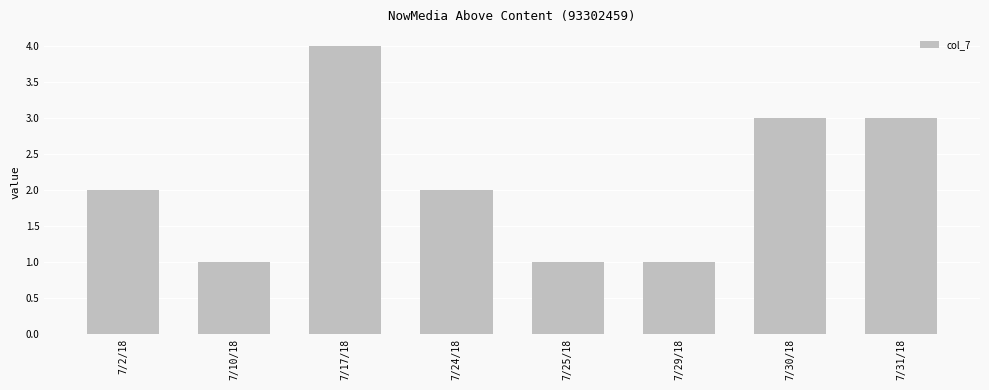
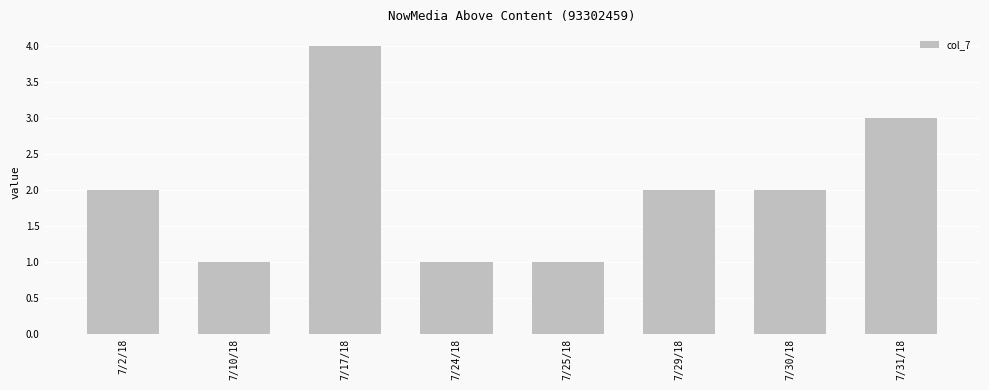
  {
    "7/2/18": 2,
    "7/10/18": 1,
    "7/17/18": 4,
-   "7/24/18": 2,
+   "7/24/18": 1,
    "7/25/18": 1,
-   "7/29/18": 1,
-   "7/30/18": 3,
+   "7/29/18": 2,
+   "7/30/18": 2,
    "7/31/18": 3
  }
